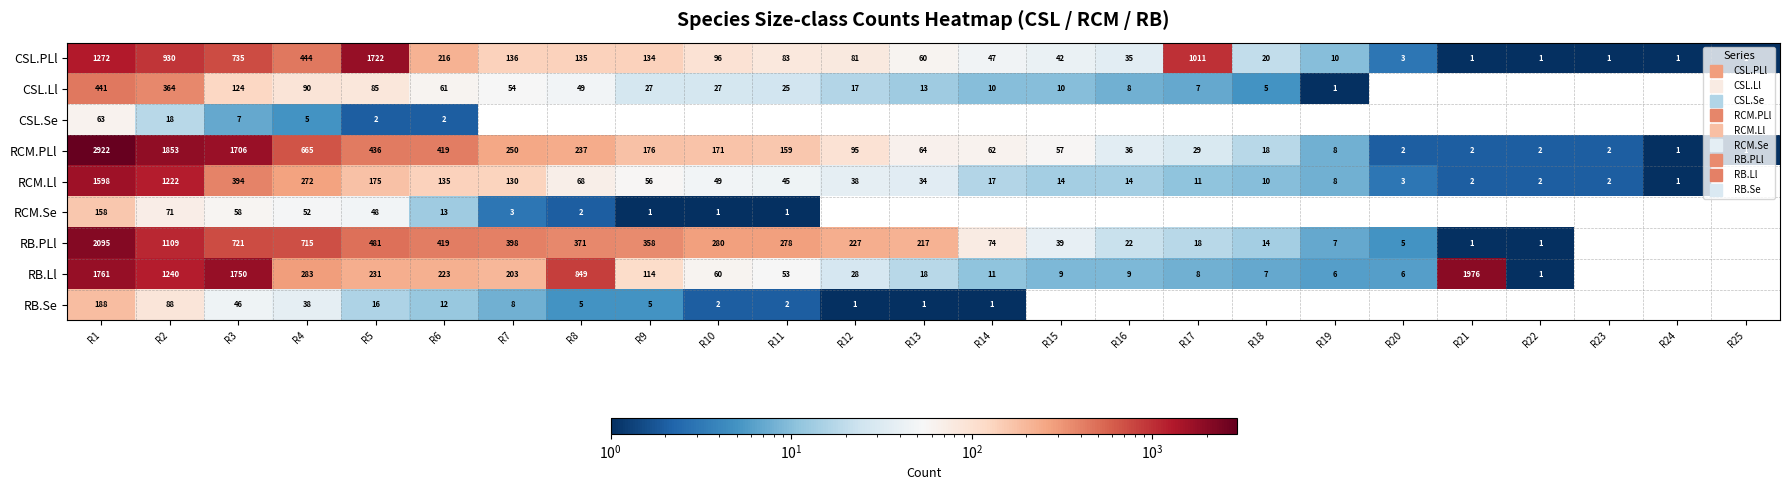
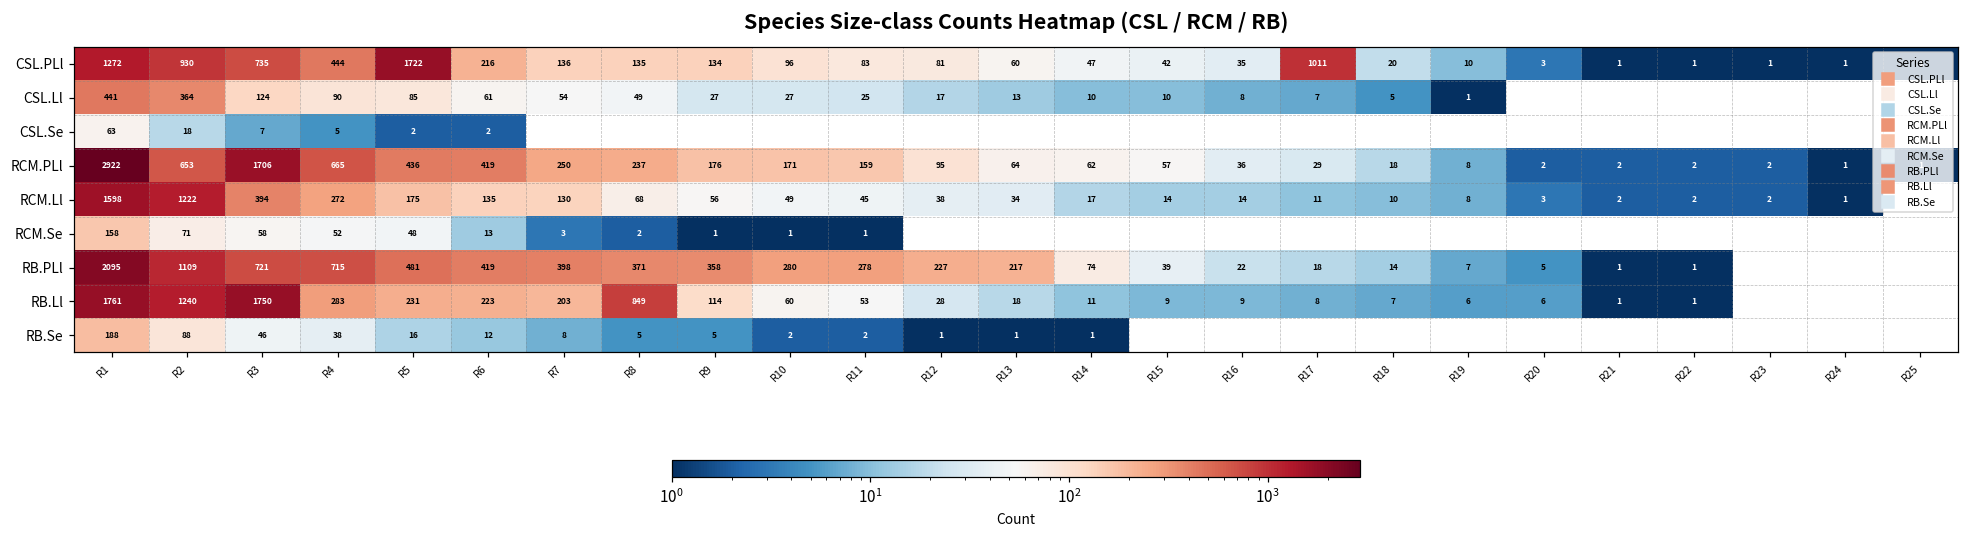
  {
    "CSL.PLl": {
      "R1": 1272,
      "R2": 930,
      "R3": 735,
      "R4": 444,
      "R5": 1722,
      "R6": 216,
      "R7": 136,
      "R8": 135,
      "R9": 134,
      "R10": 96,
      "R11": 83,
      "R12": 81,
      "R13": 60,
      "R14": 47,
      "R15": 42,
      "R16": 35,
      "R17": 1011,
      "R18": 20,
      "R19": 10,
      "R20": 3,
      "R21": 1,
      "R22": 1,
      "R23": 1,
      "R24": 1
    },
    "CSL.Ll": {
      "R1": 441,
      "R2": 364,
      "R3": 124,
      "R4": 90,
      "R5": 85,
      "R6": 61,
      "R7": 54,
      "R8": 49,
      "R9": 27,
      "R10": 27,
      "R11": 25,
      "R12": 17,
      "R13": 13,
      "R14": 10,
      "R15": 10,
      "R16": 8,
      "R17": 7,
      "R18": 5,
      "R19": 1
    },
    "CSL.Se": {
      "R1": 63,
      "R2": 18,
      "R3": 7,
      "R4": 5,
      "R5": 2,
      "R6": 2
    },
    "RCM.PLl": {
      "R1": 2922,
-     "R2": 1853,
+     "R2": 653,
      "R3": 1706,
      "R4": 665,
      "R5": 436,
      "R6": 419,
      "R7": 250,
      "R8": 237,
      "R9": 176,
      "R10": 171,
      "R11": 159,
      "R12": 95,
      "R13": 64,
      "R14": 62,
      "R15": 57,
      "R16": 36,
      "R17": 29,
      "R18": 18,
      "R19": 8,
      "R20": 2,
      "R21": 2,
      "R22": 2,
      "R23": 2,
      "R24": 1
    },
    "RCM.Ll": {
      "R1": 1598,
      "R2": 1222,
      "R3": 394,
      "R4": 272,
      "R5": 175,
      "R6": 135,
      "R7": 130,
      "R8": 68,
      "R9": 56,
      "R10": 49,
      "R11": 45,
      "R12": 38,
      "R13": 34,
      "R14": 17,
      "R15": 14,
      "R16": 14,
      "R17": 11,
      "R18": 10,
      "R19": 8,
      "R20": 3,
      "R21": 2,
      "R22": 2,
      "R23": 2,
      "R24": 1
    },
    "RCM.Se": {
      "R1": 158,
      "R2": 71,
      "R3": 58,
      "R4": 52,
      "R5": 48,
      "R6": 13,
      "R7": 3,
      "R8": 2,
      "R9": 1,
      "R10": 1,
      "R11": 1
    },
    "RB.PLl": {
      "R1": 2095,
      "R2": 1109,
      "R3": 721,
      "R4": 715,
      "R5": 481,
      "R6": 419,
      "R7": 398,
      "R8": 371,
      "R9": 358,
      "R10": 280,
      "R11": 278,
      "R12": 227,
      "R13": 217,
      "R14": 74,
      "R15": 39,
      "R16": 22,
      "R17": 18,
      "R18": 14,
      "R19": 7,
      "R20": 5,
      "R21": 1,
      "R22": 1
    },
    "RB.Ll": {
      "R1": 1761,
      "R2": 1240,
      "R3": 1750,
      "R4": 283,
      "R5": 231,
      "R6": 223,
      "R7": 203,
      "R8": 849,
      "R9": 114,
      "R10": 60,
      "R11": 53,
      "R12": 28,
      "R13": 18,
      "R14": 11,
      "R15": 9,
      "R16": 9,
      "R17": 8,
      "R18": 7,
      "R19": 6,
      "R20": 6,
-     "R21": 1976,
+     "R21": 1,
      "R22": 1
    },
    "RB.Se": {
      "R1": 188,
      "R2": 88,
      "R3": 46,
      "R4": 38,
      "R5": 16,
      "R6": 12,
      "R7": 8,
      "R8": 5,
      "R9": 5,
      "R10": 2,
      "R11": 2,
      "R12": 1,
      "R13": 1,
      "R14": 1
    }
  }
